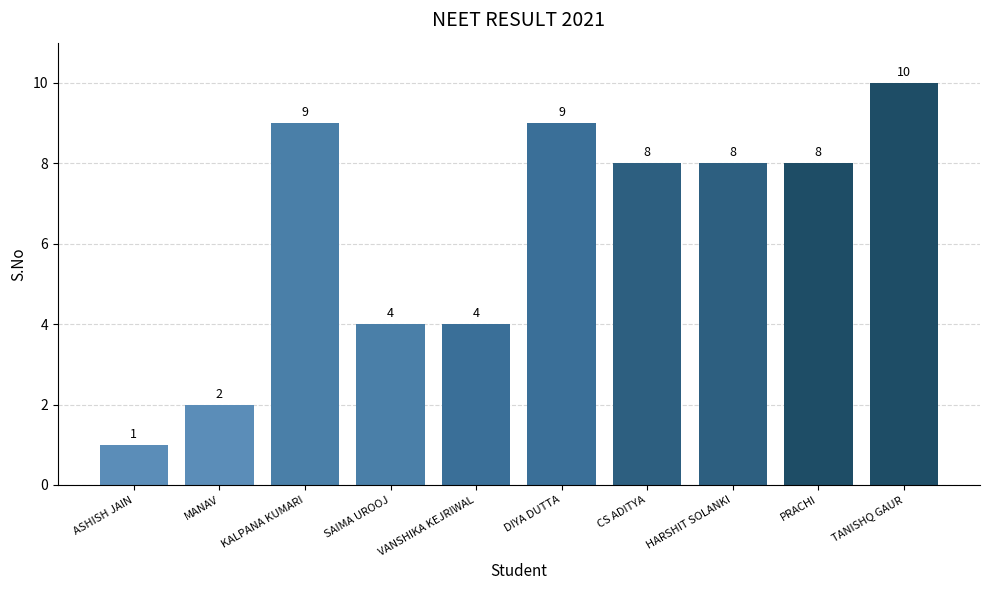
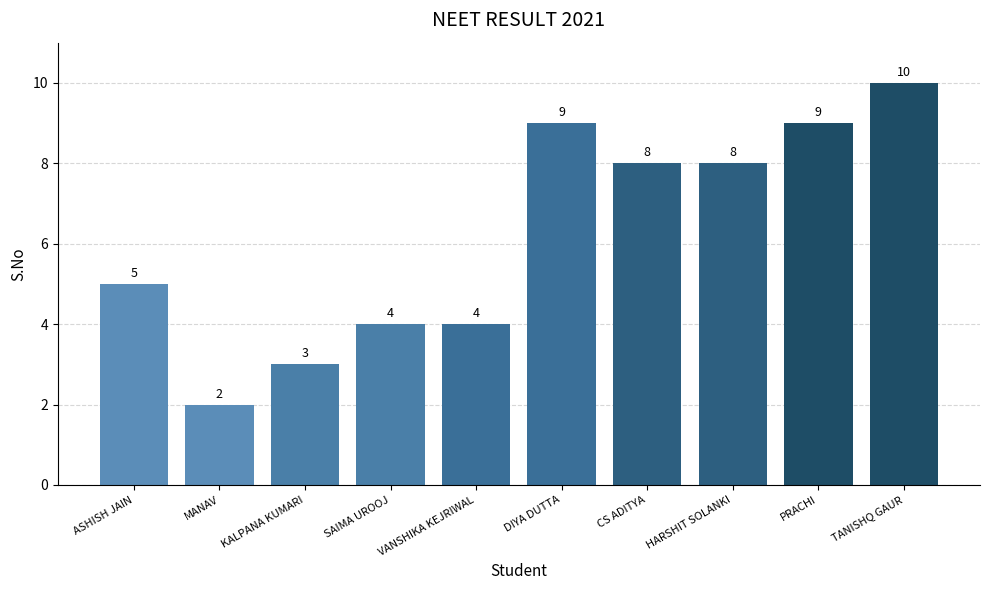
  {
-   "ASHISH JAIN": 1,
+   "ASHISH JAIN": 5,
    "MANAV": 2,
-   "KALPANA KUMARI": 9,
+   "KALPANA KUMARI": 3,
    "SAIMA UROOJ": 4,
    "VANSHIKA KEJRIWAL": 4,
    "DIYA DUTTA": 9,
    "CS ADITYA": 8,
    "HARSHIT SOLANKI": 8,
-   "PRACHI": 8,
+   "PRACHI": 9,
    "TANISHQ GAUR": 10
  }
